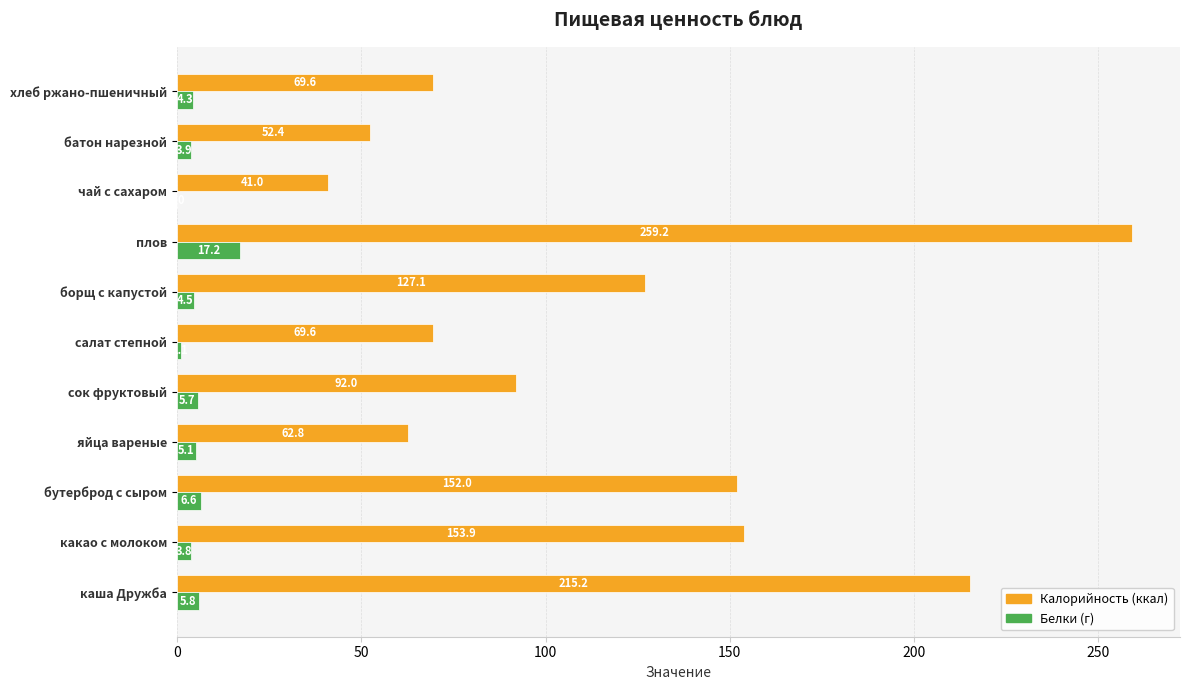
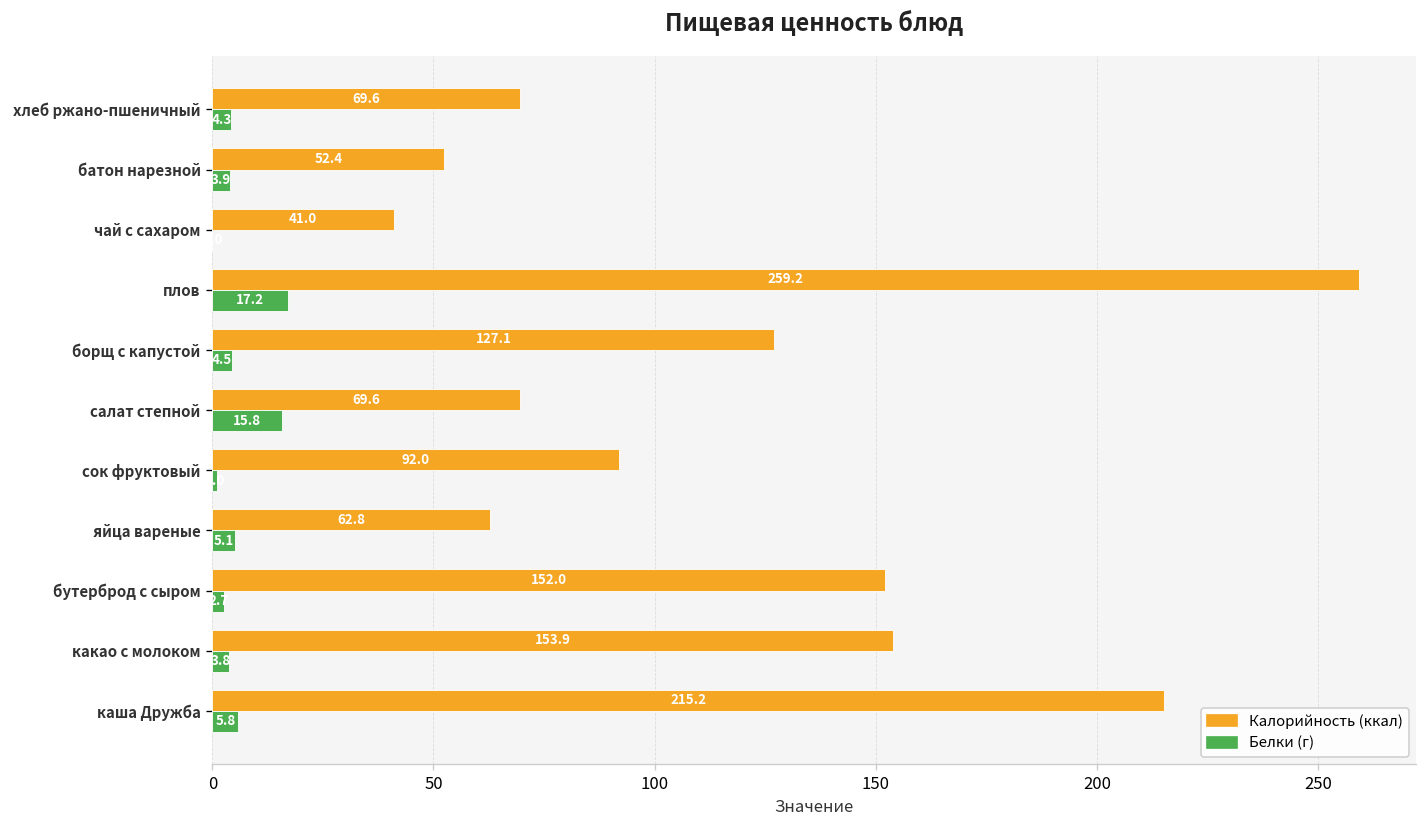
  {
    "Белки (г)": {
      "чай с сахаром": 0,
-     "салат степной": 1,
-     "сок фруктовый": 6,
-     "бутерброд с сыром": 7
+     "салат степной": 16,
+     "сок фруктовый": 1,
+     "бутерброд с сыром": 3
    }
  }
